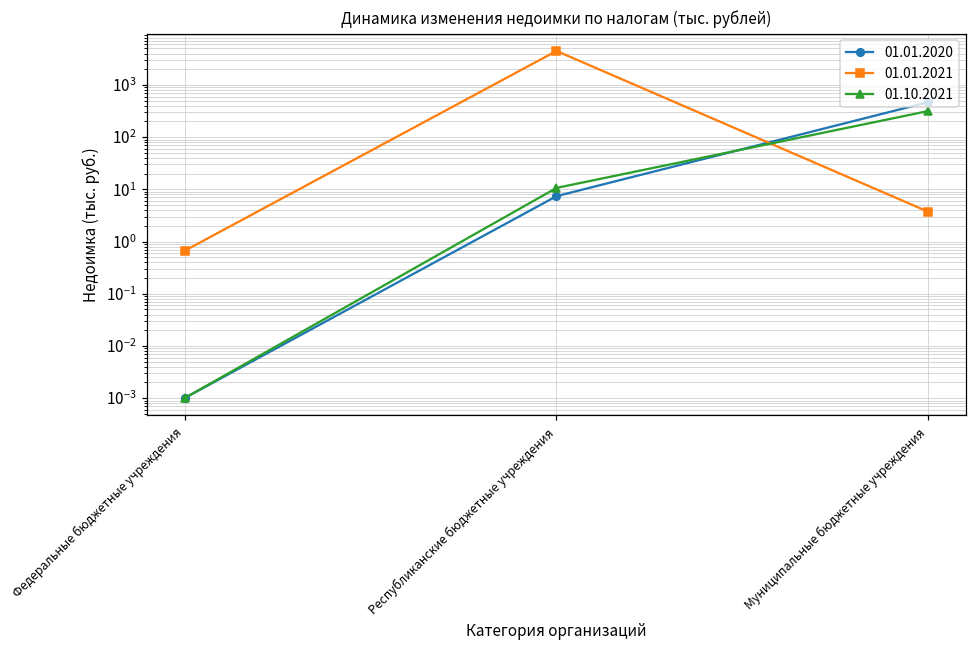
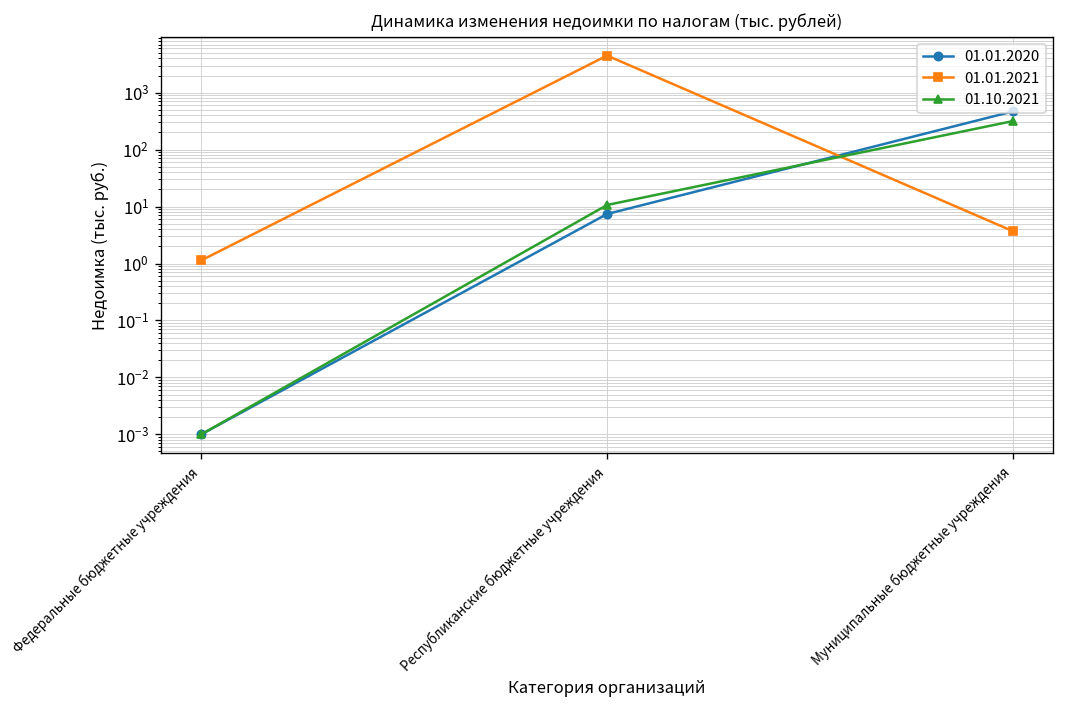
  {
    "01.01.2020": {
      "Республиканские бюджетные учреждения": 7
    },
    "01.01.2021": {
-     "Федеральные бюджетные учреждения": 0.7,
+     "Федеральные бюджетные учреждения": 1.1,
      "Республиканские бюджетные учреждения": 4000,
      "Муниципальные бюджетные учреждения": 4
    },
    "01.10.2021": {
      "Республиканские бюджетные учреждения": 11,
      "Муниципальные бюджетные учреждения": 300
    }
  }
